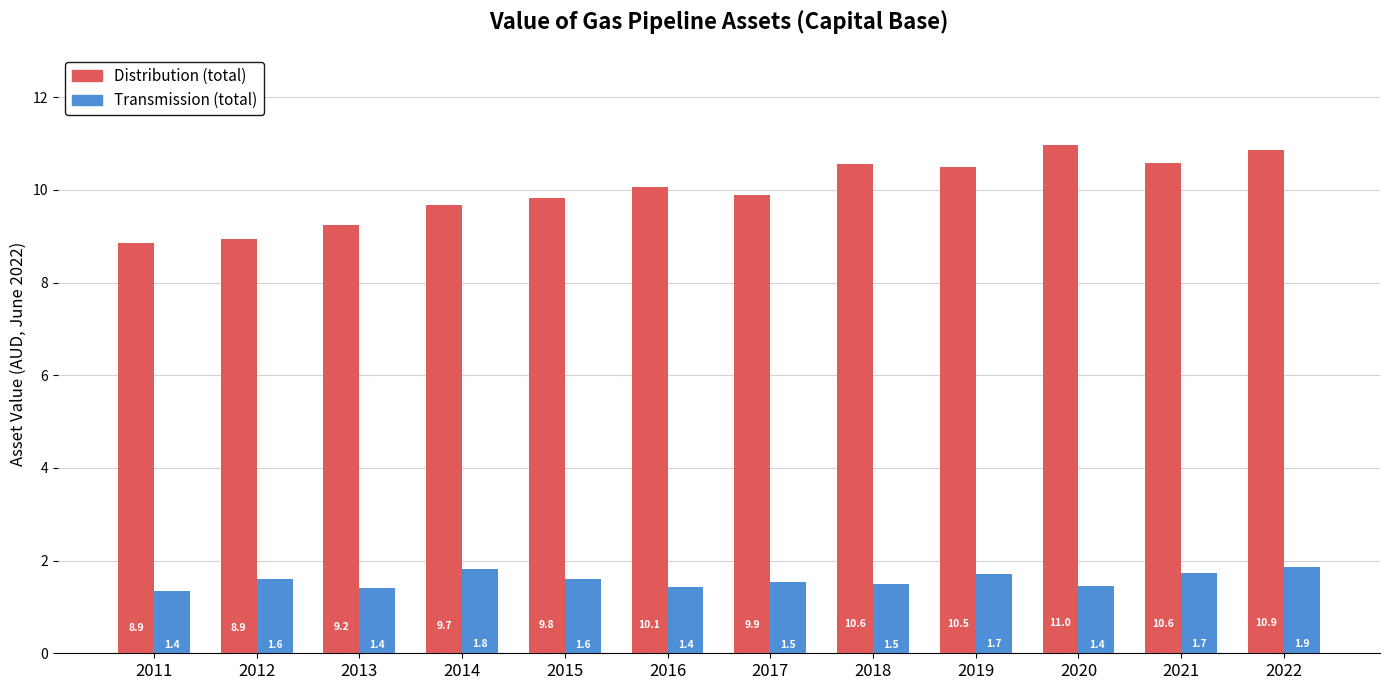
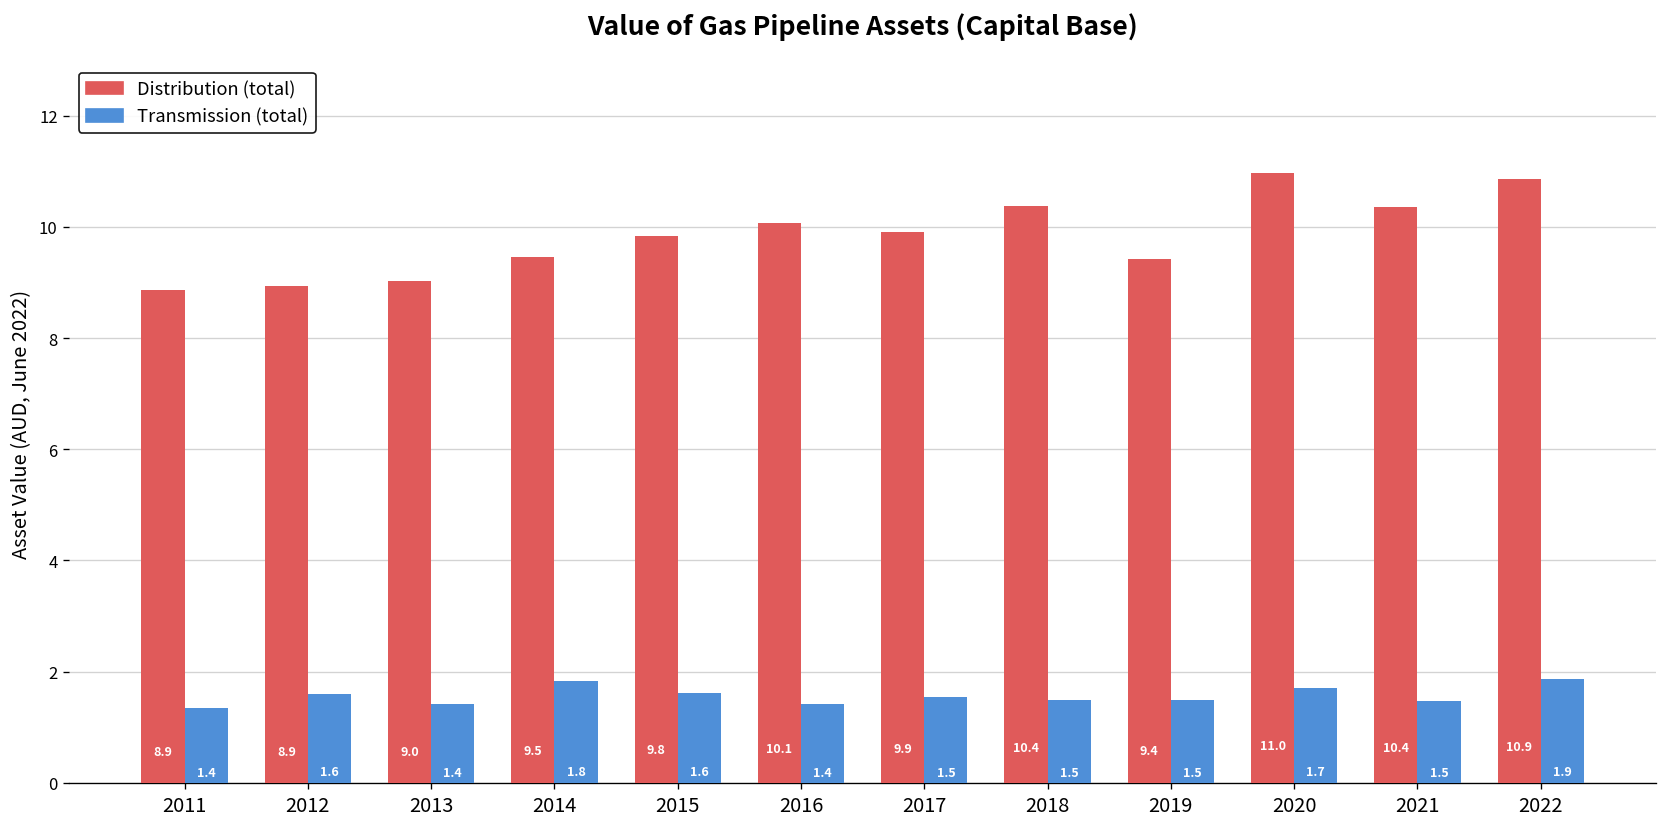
  {
    "Distribution (total)": {
      "2011": 8.9,
      "2012": 8.9,
-     "2013": 9.2,
-     "2014": 9.7,
+     "2013": 9.0,
+     "2014": 9.5,
      "2015": 9.8,
      "2016": 10.1,
      "2017": 9.9,
-     "2018": 10.6,
-     "2019": 10.5,
+     "2018": 10.4,
+     "2019": 9.4,
      "2020": 11.0,
-     "2021": 10.6,
+     "2021": 10.4,
      "2022": 10.9
    },
    "Transmission (total)": {
      "2011": 1.4,
      "2012": 1.6,
      "2013": 1.4,
      "2014": 1.8,
      "2015": 1.6,
      "2016": 1.4,
      "2017": 1.5,
      "2018": 1.5,
-     "2019": 1.7,
-     "2020": 1.4,
-     "2021": 1.7,
+     "2019": 1.5,
+     "2020": 1.7,
+     "2021": 1.5,
      "2022": 1.9
    }
  }
